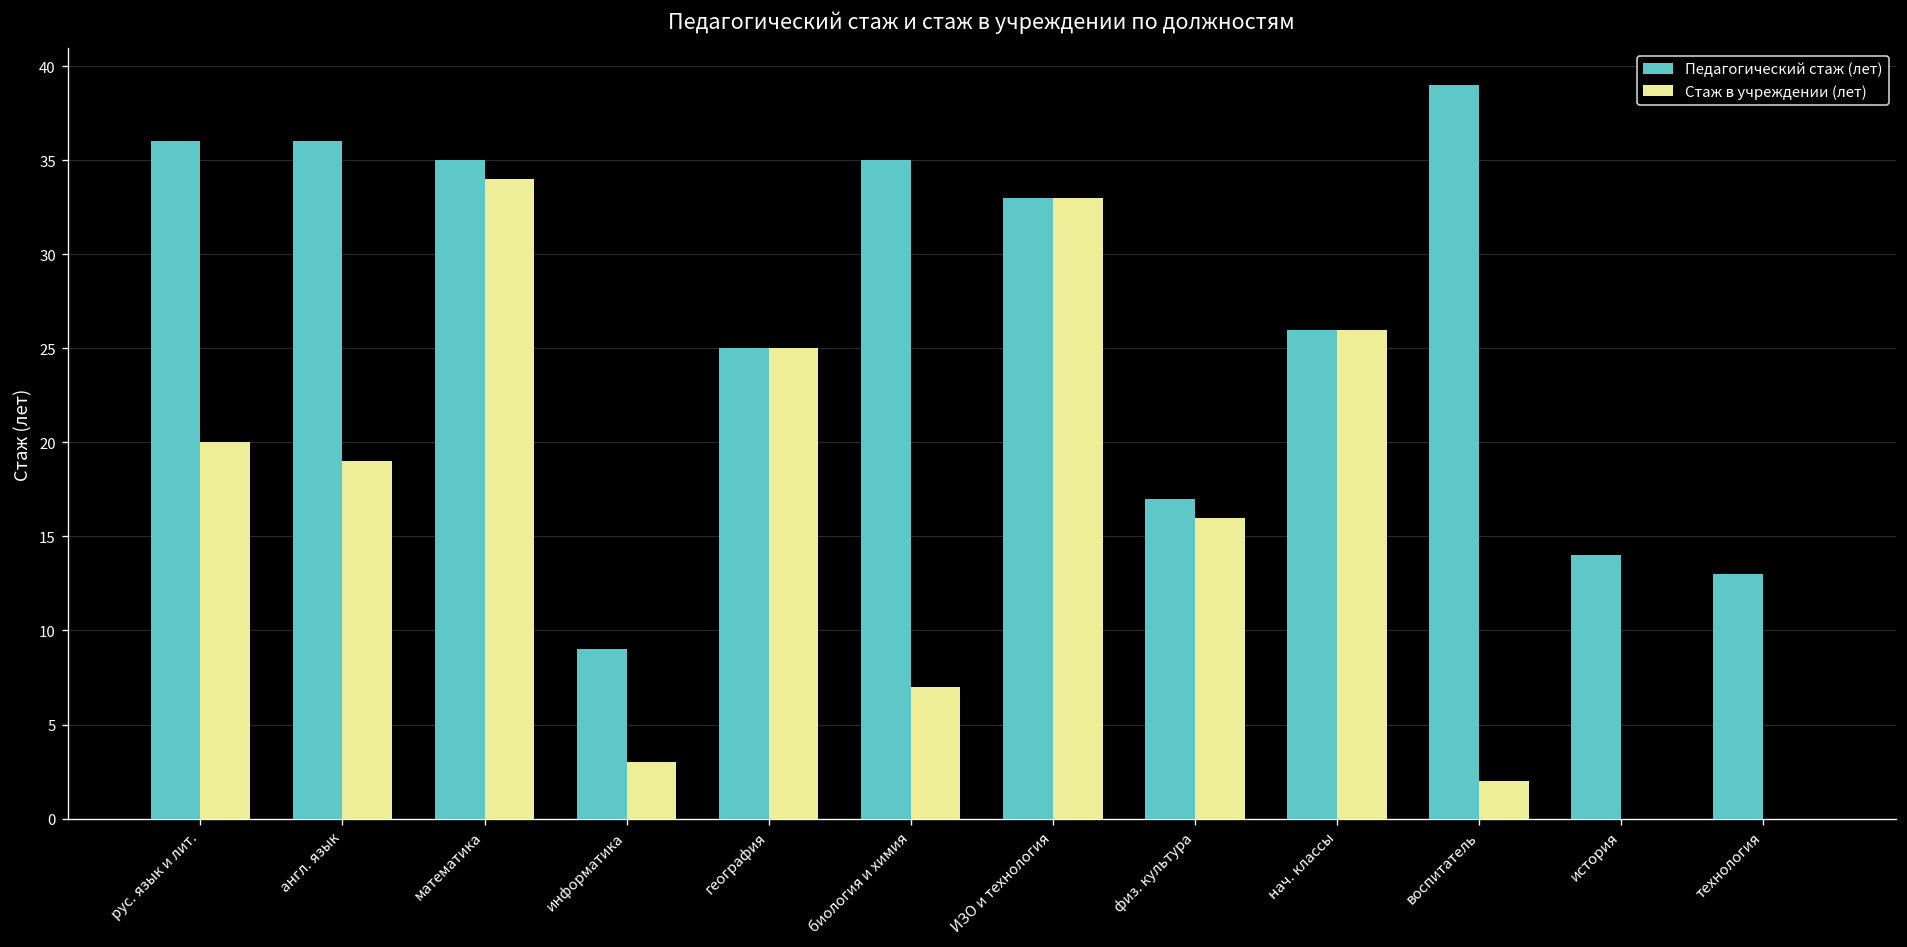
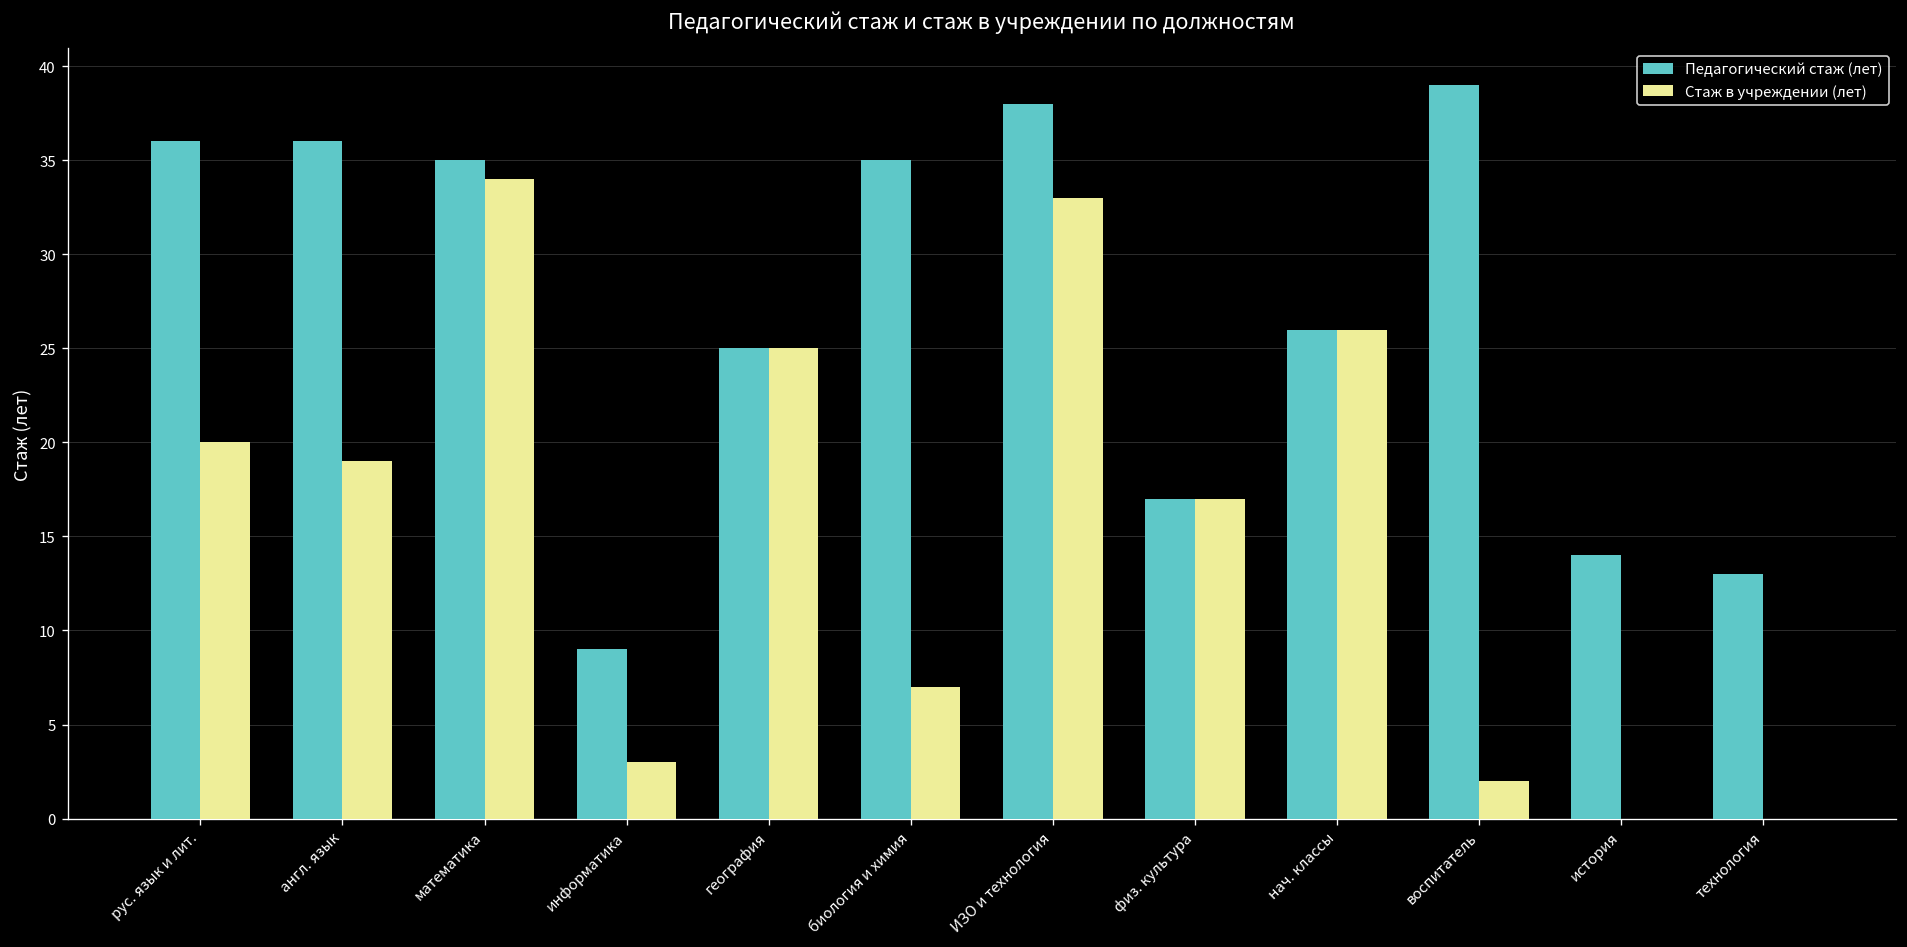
  {
    "Педагогический стаж (лет)": {
      "рус. язык и лит.": 36,
      "англ. язык": 36,
      "математика": 35,
      "информатика": 9,
      "география": 25,
      "биология и химия": 35,
-     "ИЗО и технология": 33,
+     "ИЗО и технология": 38,
      "физ. культура": 17,
      "нач. классы": 26,
      "воспитатель": 39,
      "история": 14,
      "технология": 13
    },
    "Стаж в учреждении (лет)": {
      "рус. язык и лит.": 20,
      "англ. язык": 19,
      "математика": 34,
      "информатика": 3,
      "география": 25,
      "биология и химия": 7,
      "ИЗО и технология": 33,
-     "физ. культура": 16,
+     "физ. культура": 17,
      "нач. классы": 26,
      "воспитатель": 2,
      "история": 0,
      "технология": 0
    }
  }
